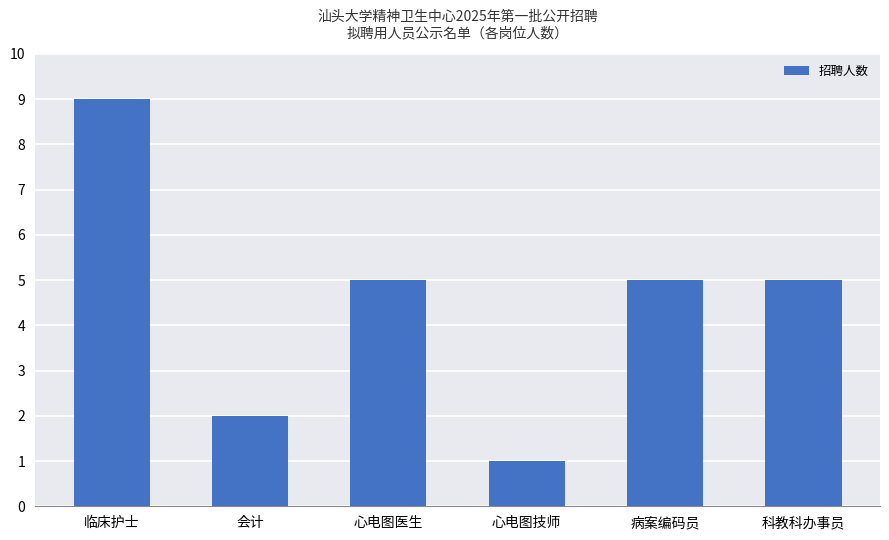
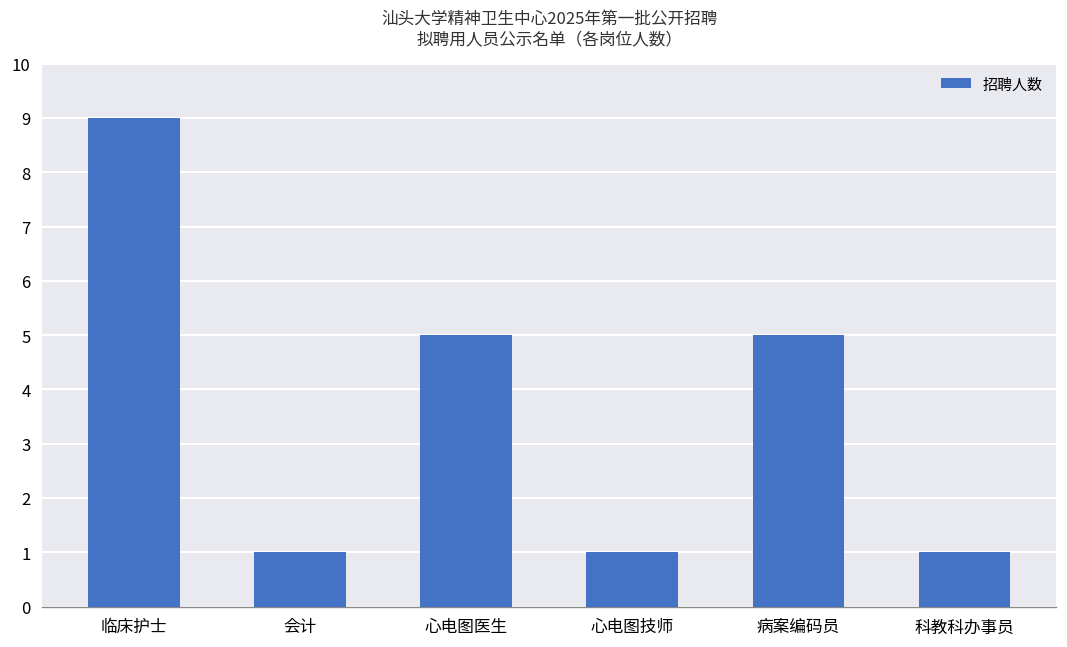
  {
    "临床护士": 9,
-   "会计": 2,
+   "会计": 1,
    "心电图医生": 5,
    "心电图技师": 1,
    "病案编码员": 5,
-   "科教科办事员": 5
+   "科教科办事员": 1
  }
